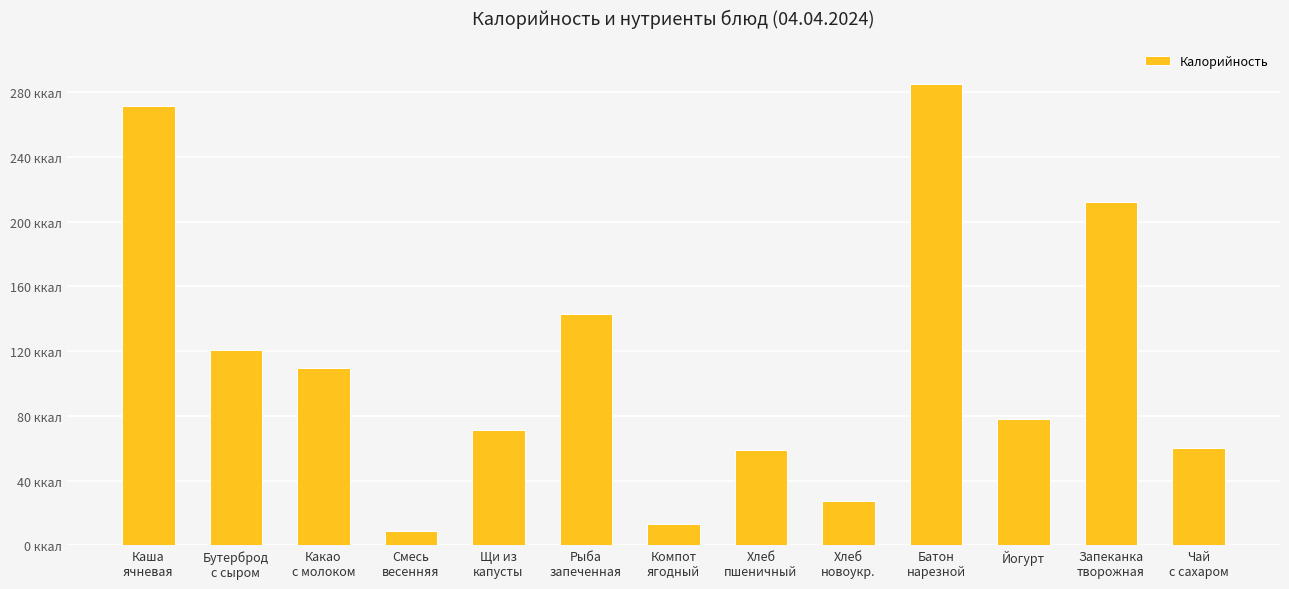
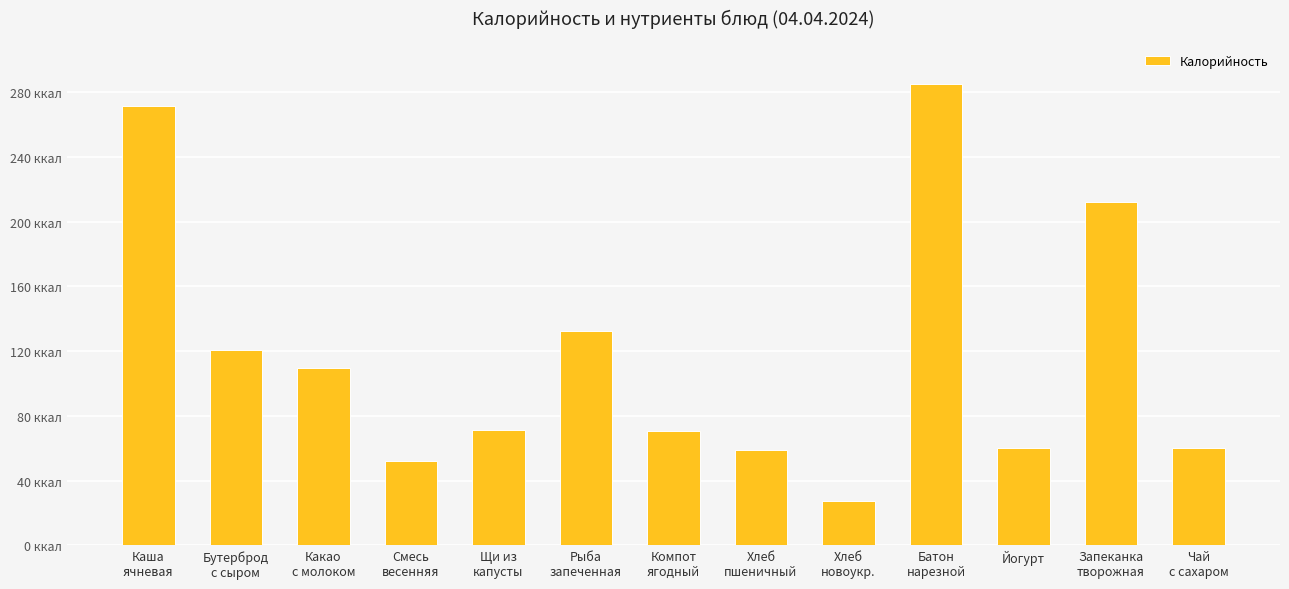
  {
    "Каша ячневая": "271 ккал",
    "Бутерброд с сыром": "121 ккал",
    "Какао с молоком": "109 ккал",
-   "Смесь весенняя": "9 ккал",
+   "Смесь весенняя": "52 ккал",
    "Щи из капусты": "72 ккал",
-   "Рыба запеченная": "143 ккал",
-   "Компот ягодный": "13 ккал",
+   "Рыба запеченная": "133 ккал",
+   "Компот ягодный": "71 ккал",
    "Хлеб пшеничный": "59 ккал",
    "Хлеб новоукр.": "27 ккал",
    "Батон нарезной": "285 ккал",
-   "Йогурт": "78 ккал",
+   "Йогурт": "60 ккал",
    "Запеканка творожная": "212 ккал",
    "Чай с сахаром": "60 ккал"
  }
